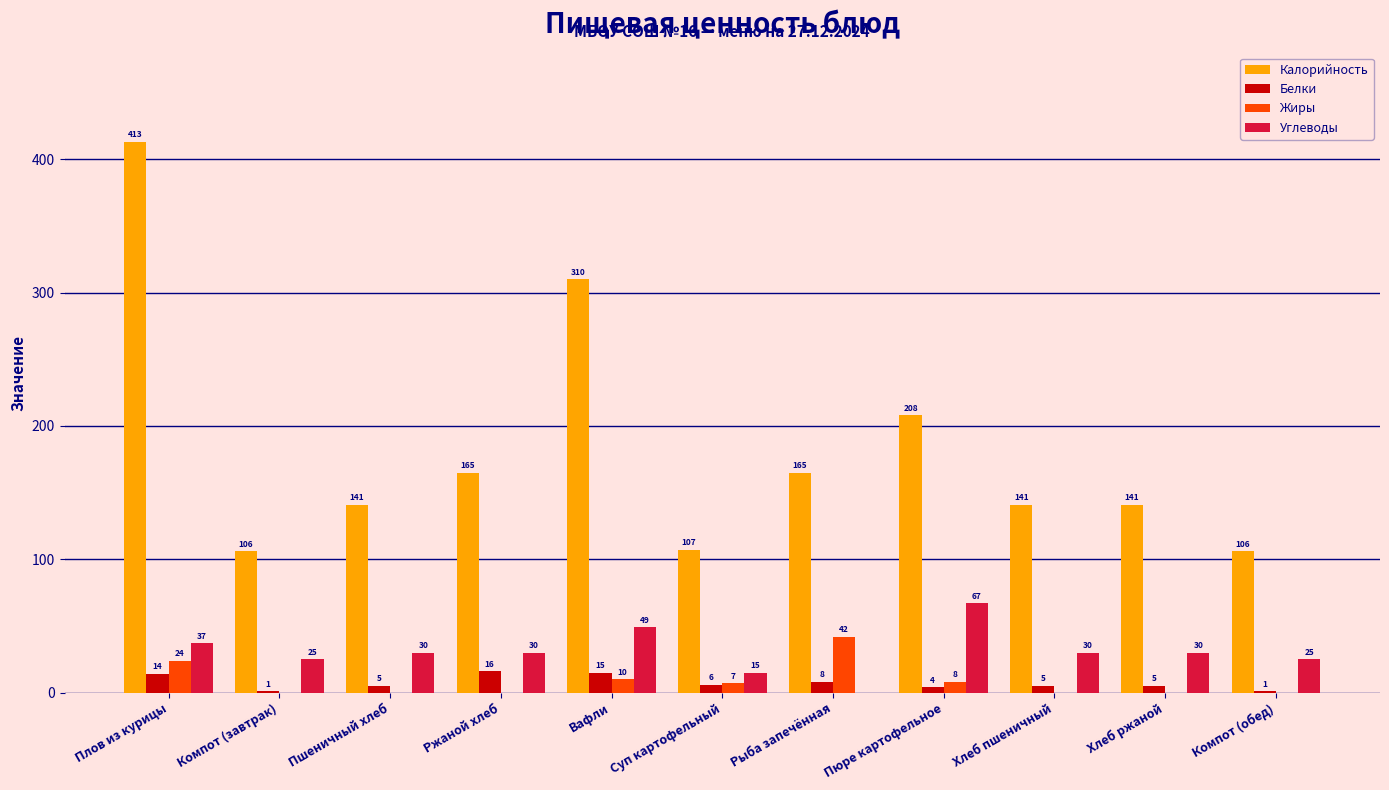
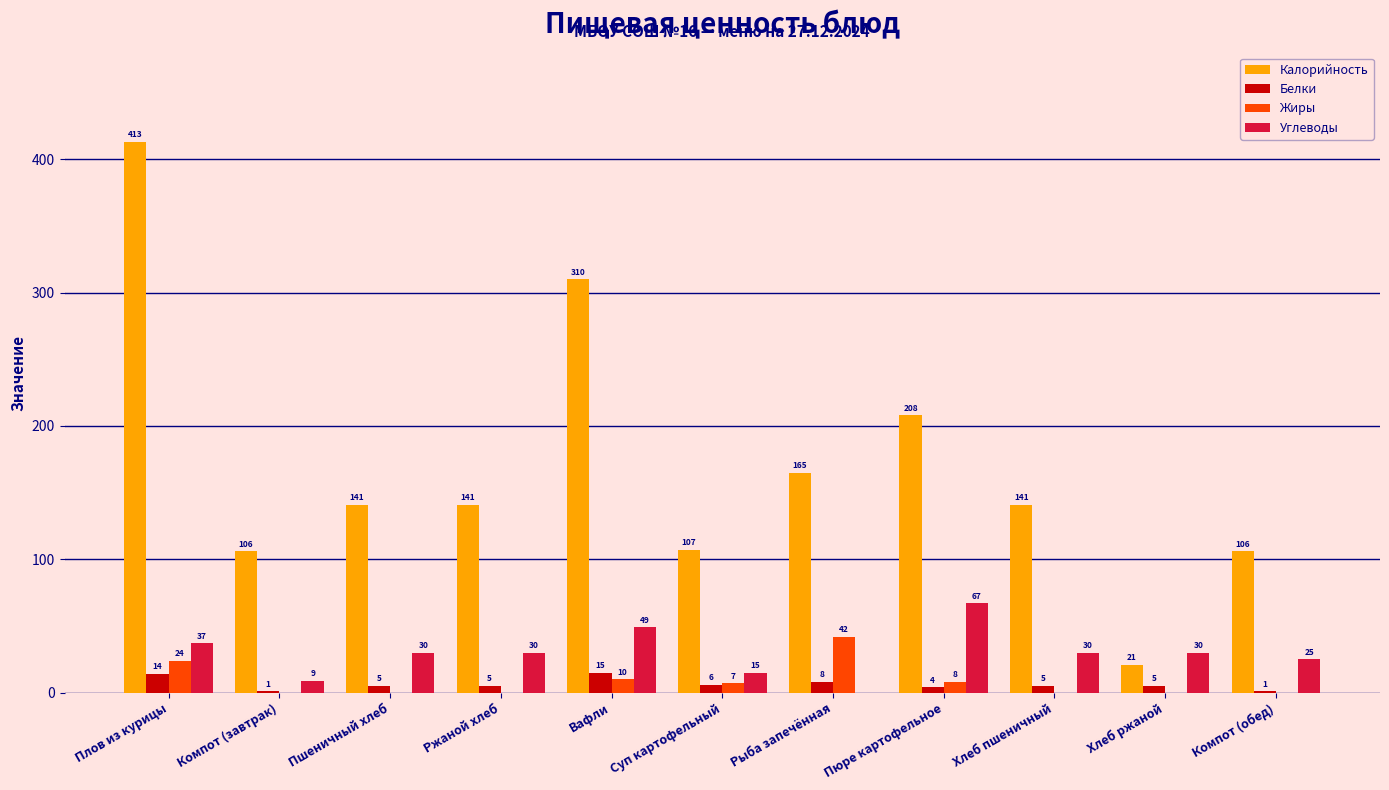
  {
    "Калорийность": {
      "Плов из курицы": 413,
      "Компот (завтрак)": 106,
      "Пшеничный хлеб": 141,
-     "Ржаной хлеб": 165,
+     "Ржаной хлеб": 141,
      "Вафли": 310,
      "Суп картофельный": 107,
      "Рыба запечённая": 165,
      "Пюре картофельное": 208,
      "Хлеб пшеничный": 141,
-     "Хлеб ржаной": 141,
+     "Хлеб ржаной": 21,
      "Компот (обед)": 106
    },
    "Белки": {
      "Плов из курицы": 14,
      "Компот (завтрак)": 1,
      "Пшеничный хлеб": 5,
-     "Ржаной хлеб": 16,
+     "Ржаной хлеб": 5,
      "Вафли": 15,
      "Суп картофельный": 6,
      "Рыба запечённая": 8,
      "Пюре картофельное": 4,
      "Хлеб пшеничный": 5,
      "Хлеб ржаной": 5,
      "Компот (обед)": 1
    },
    "Жиры": {
      "Плов из курицы": 24,
      "Вафли": 10,
      "Суп картофельный": 7,
      "Рыба запечённая": 42,
      "Пюре картофельное": 8
    },
    "Углеводы": {
      "Плов из курицы": 37,
-     "Компот (завтрак)": 25,
+     "Компот (завтрак)": 9,
      "Пшеничный хлеб": 30,
      "Ржаной хлеб": 30,
      "Вафли": 49,
      "Суп картофельный": 15,
      "Пюре картофельное": 67,
      "Хлеб пшеничный": 30,
      "Хлеб ржаной": 30,
      "Компот (обед)": 25
    }
  }
